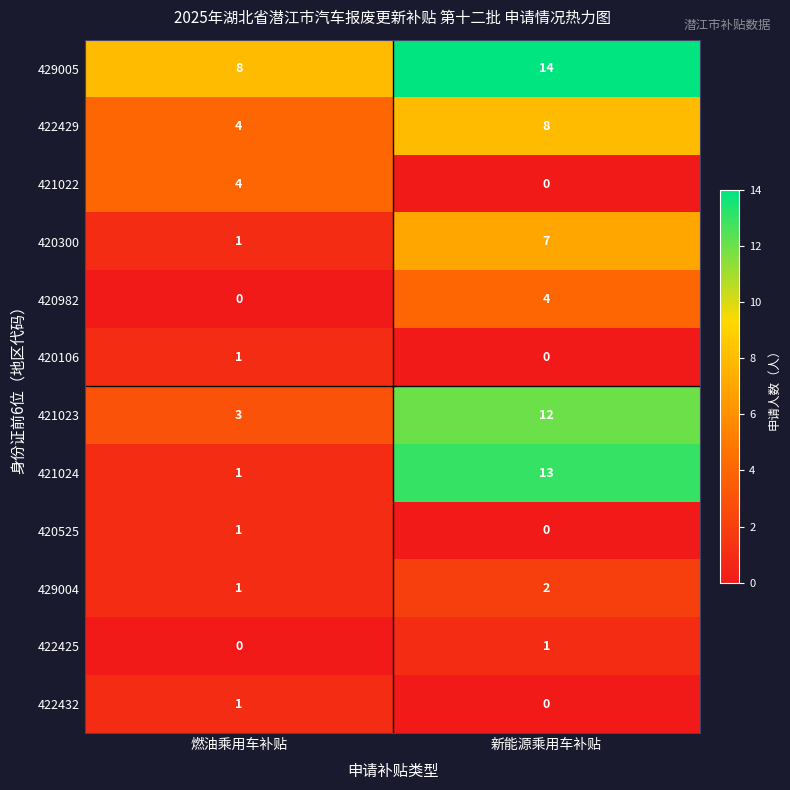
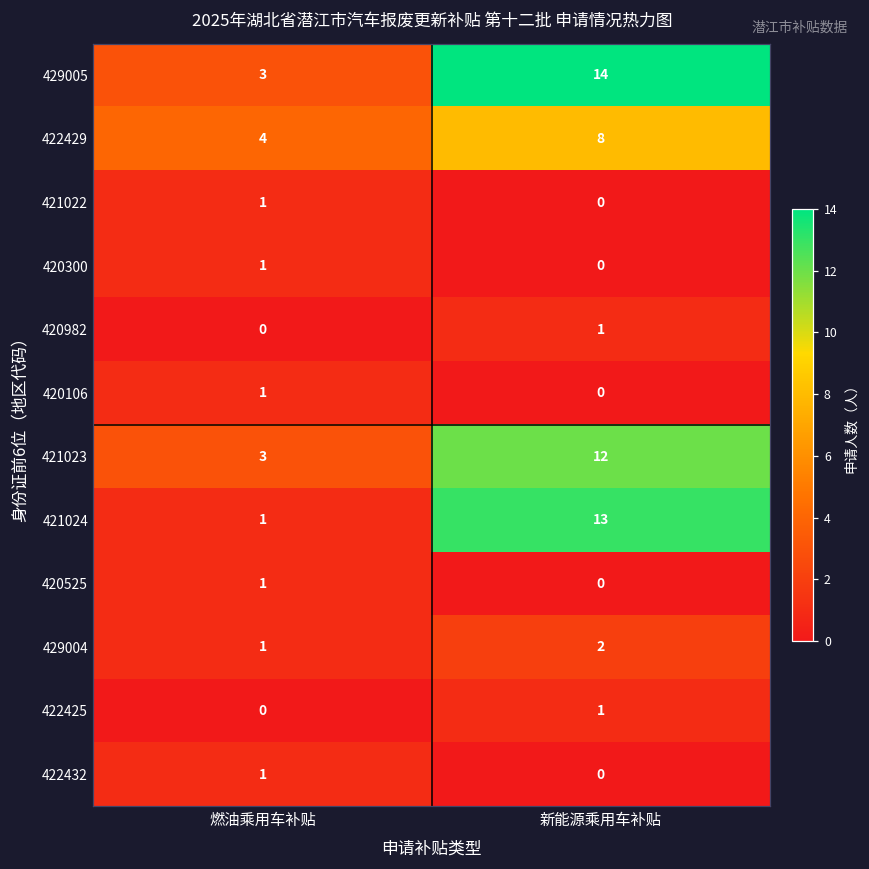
  {
    "429005": {
-     "燃油乘用车补贴": 8,
+     "燃油乘用车补贴": 3,
      "新能源乘用车补贴": 14
    },
    "422429": {
      "燃油乘用车补贴": 4,
      "新能源乘用车补贴": 8
    },
    "421022": {
-     "燃油乘用车补贴": 4,
+     "燃油乘用车补贴": 1,
      "新能源乘用车补贴": 0
    },
    "420300": {
      "燃油乘用车补贴": 1,
-     "新能源乘用车补贴": 7
+     "新能源乘用车补贴": 0
    },
    "420982": {
      "燃油乘用车补贴": 0,
-     "新能源乘用车补贴": 4
+     "新能源乘用车补贴": 1
    },
    "420106": {
      "燃油乘用车补贴": 1,
      "新能源乘用车补贴": 0
    },
    "421023": {
      "燃油乘用车补贴": 3,
      "新能源乘用车补贴": 12
    },
    "421024": {
      "燃油乘用车补贴": 1,
      "新能源乘用车补贴": 13
    },
    "420525": {
      "燃油乘用车补贴": 1,
      "新能源乘用车补贴": 0
    },
    "429004": {
      "燃油乘用车补贴": 1,
      "新能源乘用车补贴": 2
    },
    "422425": {
      "燃油乘用车补贴": 0,
      "新能源乘用车补贴": 1
    },
    "422432": {
      "燃油乘用车补贴": 1,
      "新能源乘用车补贴": 0
    }
  }
